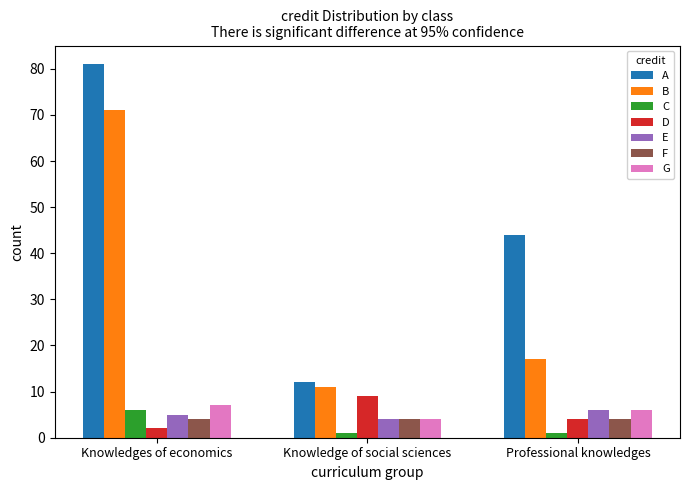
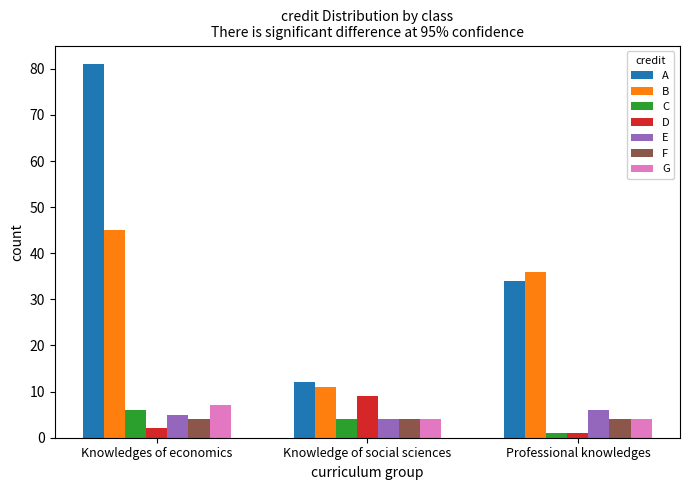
  {
    "A": {
      "Knowledges of economics": 81,
      "Knowledge of social sciences": 12,
-     "Professional knowledges": 44
+     "Professional knowledges": 34
    },
    "B": {
-     "Knowledges of economics": 71,
+     "Knowledges of economics": 45,
      "Knowledge of social sciences": 11,
-     "Professional knowledges": 17
+     "Professional knowledges": 36
    },
    "C": {
      "Knowledges of economics": 6,
-     "Knowledge of social sciences": 1,
+     "Knowledge of social sciences": 4,
      "Professional knowledges": 1
    },
    "D": {
      "Knowledges of economics": 2,
      "Knowledge of social sciences": 9,
-     "Professional knowledges": 4
+     "Professional knowledges": 1
    },
    "E": {
      "Knowledges of economics": 5,
      "Knowledge of social sciences": 4,
      "Professional knowledges": 6
    },
    "F": {
      "Knowledges of economics": 4,
      "Knowledge of social sciences": 4,
      "Professional knowledges": 4
    },
    "G": {
      "Knowledges of economics": 7,
      "Knowledge of social sciences": 4,
-     "Professional knowledges": 6
+     "Professional knowledges": 4
    }
  }
